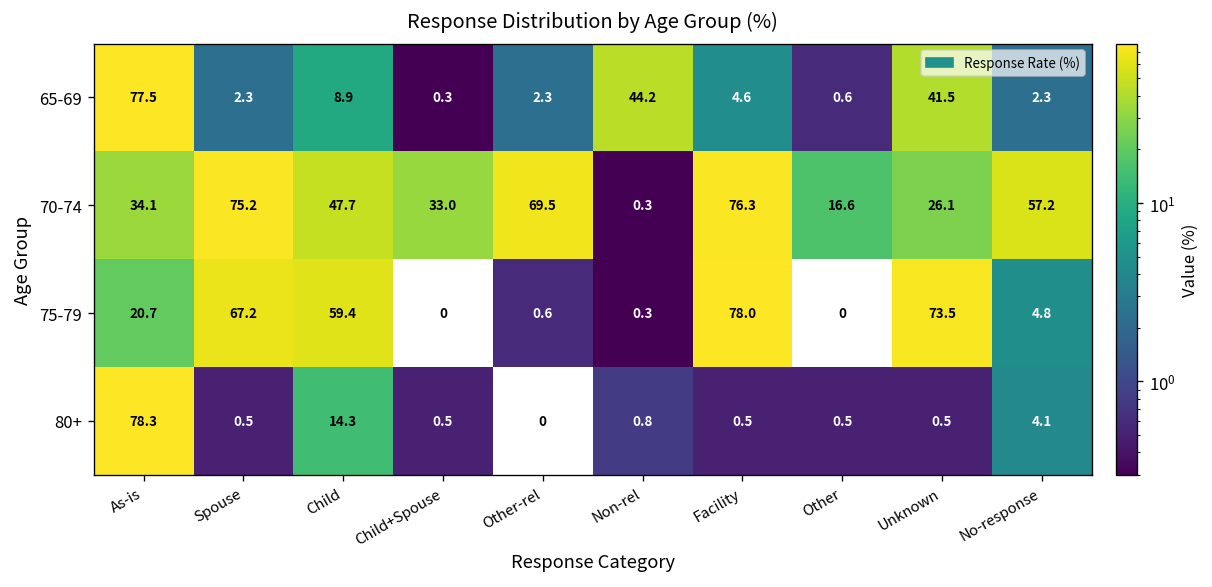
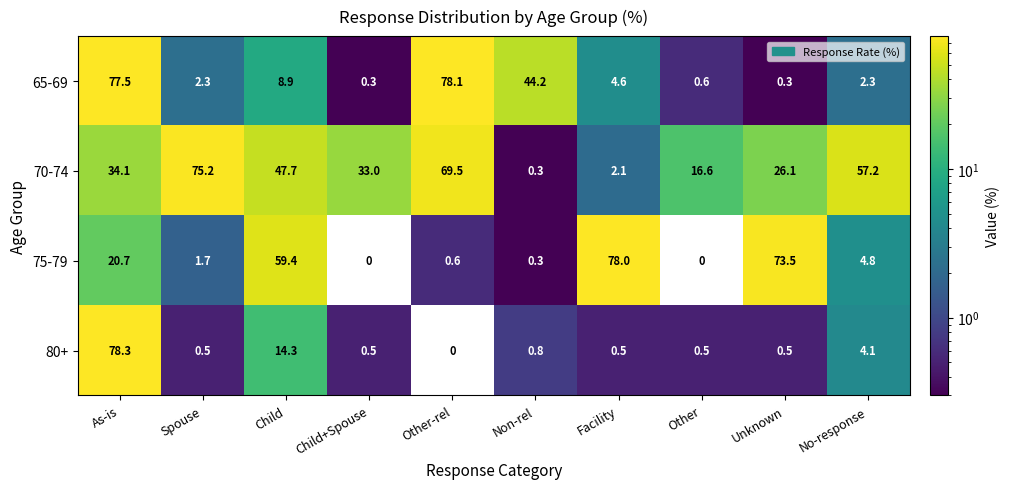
  {
    "65-69": {
      "As-is": 77.5,
      "Spouse": 2.3,
      "Child": 8.9,
      "Child+Spouse": 0.3,
-     "Other-rel": 2.3,
+     "Other-rel": 78.1,
      "Non-rel": 44.2,
      "Facility": 4.6,
      "Other": 0.6,
-     "Unknown": 41.5,
+     "Unknown": 0.3,
      "No-response": 2.3
    },
    "70-74": {
      "As-is": 34.1,
      "Spouse": 75.2,
      "Child": 47.7,
      "Child+Spouse": 33.0,
      "Other-rel": 69.5,
      "Non-rel": 0.3,
-     "Facility": 76.3,
+     "Facility": 2.1,
      "Other": 16.6,
      "Unknown": 26.1,
      "No-response": 57.2
    },
    "75-79": {
      "As-is": 20.7,
-     "Spouse": 67.2,
+     "Spouse": 1.7,
      "Child": 59.4,
      "Child+Spouse": 0,
      "Other-rel": 0.6,
      "Non-rel": 0.3,
      "Facility": 78.0,
      "Other": 0,
      "Unknown": 73.5,
      "No-response": 4.8
    },
    "80+": {
      "As-is": 78.3,
      "Spouse": 0.5,
      "Child": 14.3,
      "Child+Spouse": 0.5,
      "Other-rel": 0,
      "Non-rel": 0.8,
      "Facility": 0.5,
      "Other": 0.5,
      "Unknown": 0.5,
      "No-response": 4.1
    }
  }
